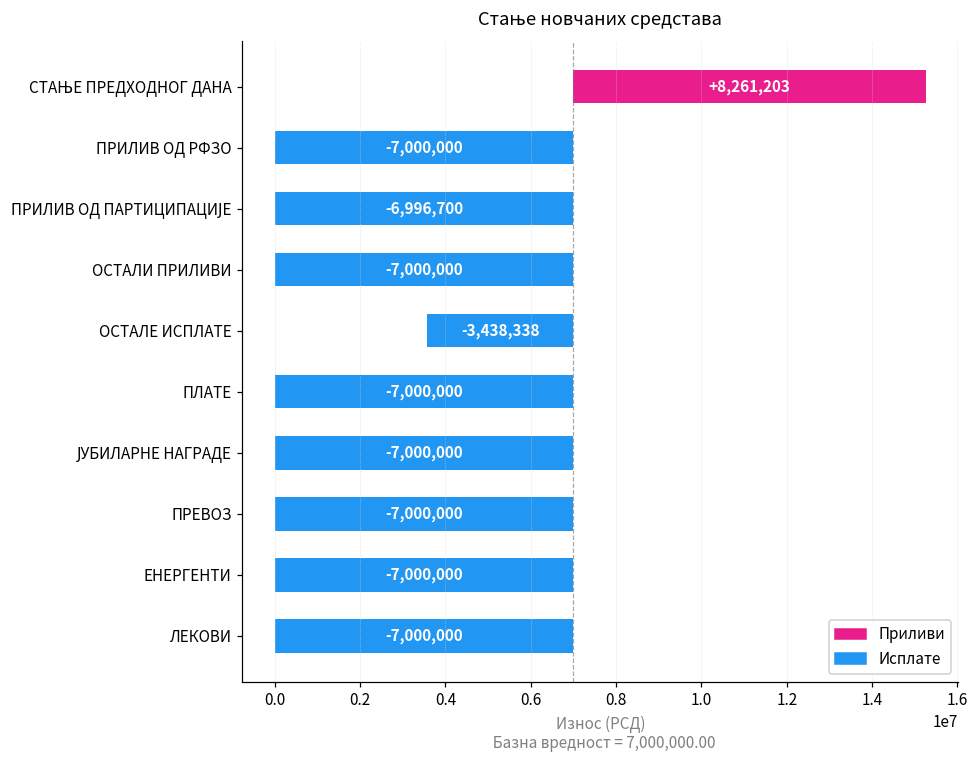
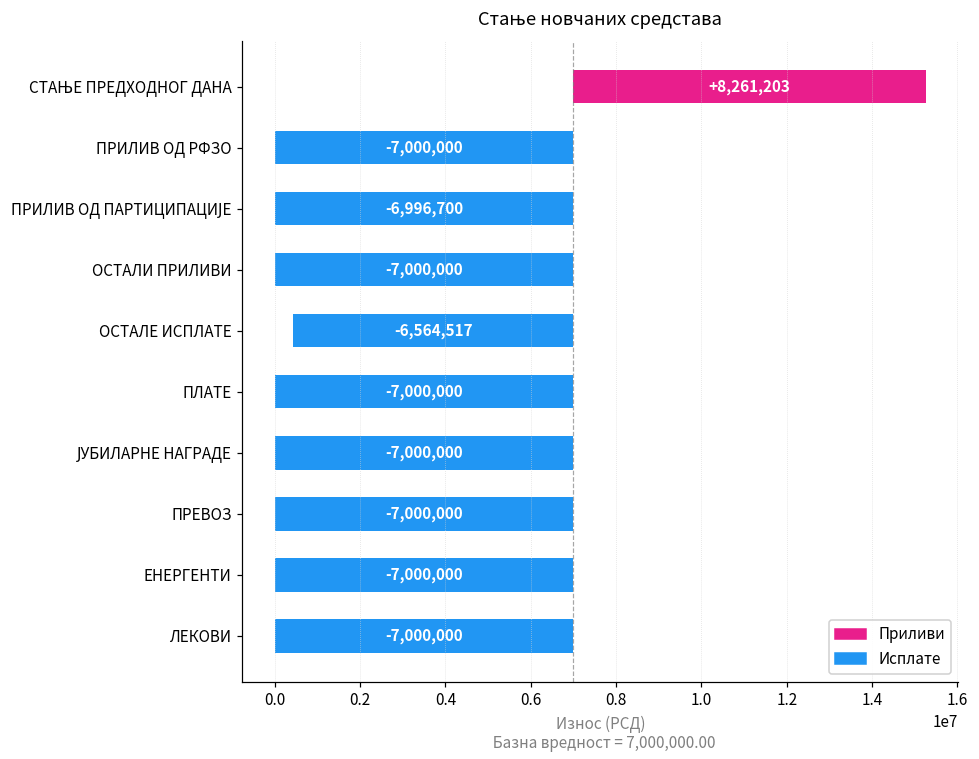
  {
    "СТАЊЕ ПРЕДХОДНОГ ДАНА": "+8,261,203",
    "ПРИЛИВ ОД РФЗО": "-7,000,000",
    "ПРИЛИВ ОД ПАРТИЦИПАЦИЈЕ": "-6,996,700",
    "ОСТАЛИ ПРИЛИВИ": "-7,000,000",
-   "ОСТАЛЕ ИСПЛАТЕ": "-3,438,338",
+   "ОСТАЛЕ ИСПЛАТЕ": "-6,564,517",
    "ПЛАТЕ": "-7,000,000",
    "ЈУБИЛАРНЕ НАГРАДЕ": "-7,000,000",
    "ПРЕВОЗ": "-7,000,000",
    "ЕНЕРГЕНТИ": "-7,000,000",
    "ЛЕКОВИ": "-7,000,000"
  }
